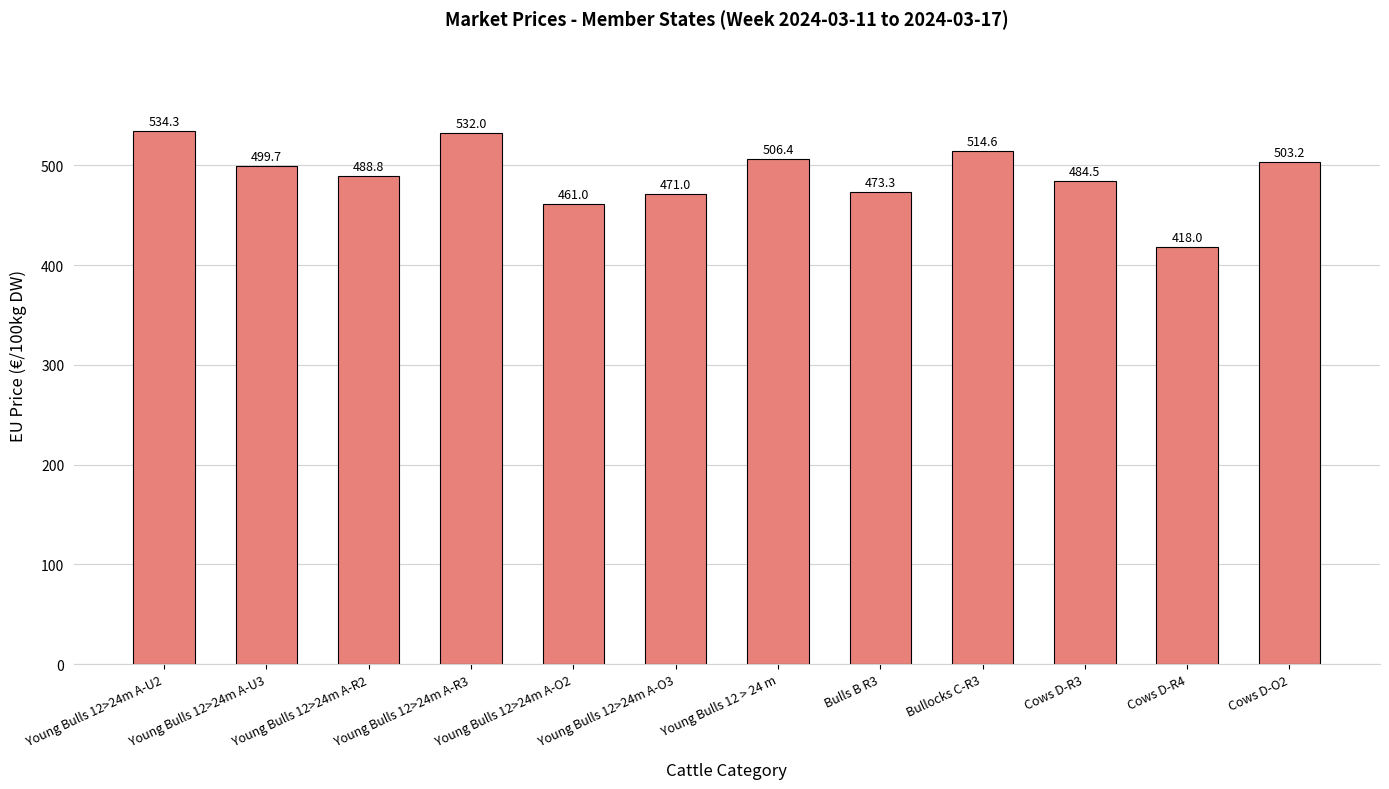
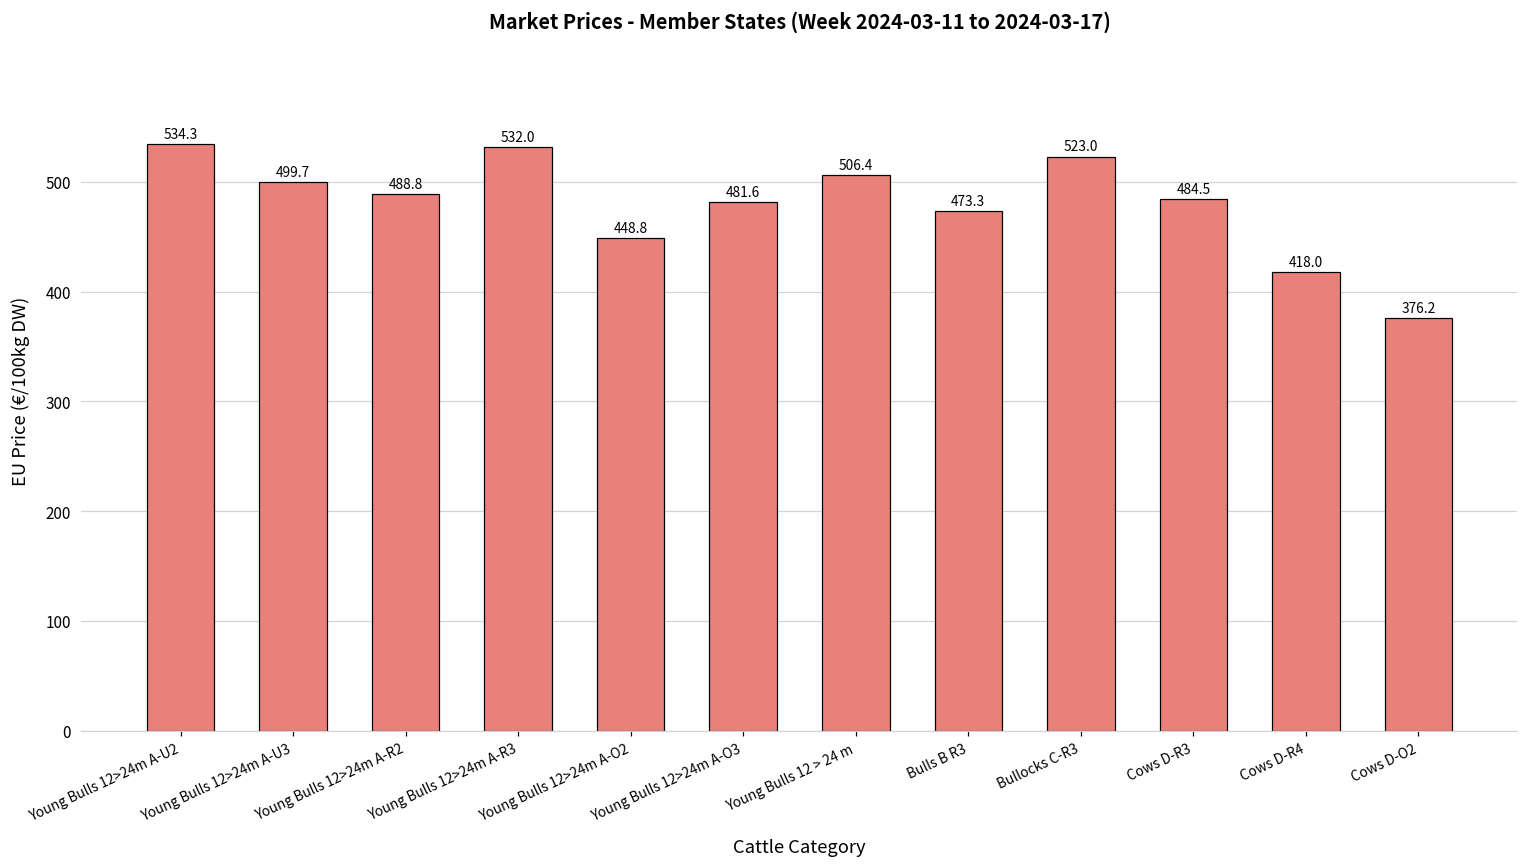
  {
    "Young Bulls 12>24m A-U2": 534.3,
    "Young Bulls 12>24m A-U3": 499.7,
    "Young Bulls 12>24m A-R2": 488.8,
    "Young Bulls 12>24m A-R3": 532.0,
-   "Young Bulls 12>24m A-O2": 461.0,
-   "Young Bulls 12>24m A-O3": 471.0,
+   "Young Bulls 12>24m A-O2": 448.8,
+   "Young Bulls 12>24m A-O3": 481.6,
    "Young Bulls 12 > 24 m": 506.4,
    "Bulls B R3": 473.3,
-   "Bullocks C-R3": 514.6,
+   "Bullocks C-R3": 523.0,
    "Cows D-R3": 484.5,
    "Cows D-R4": 418.0,
-   "Cows D-O2": 503.2
+   "Cows D-O2": 376.2
  }
